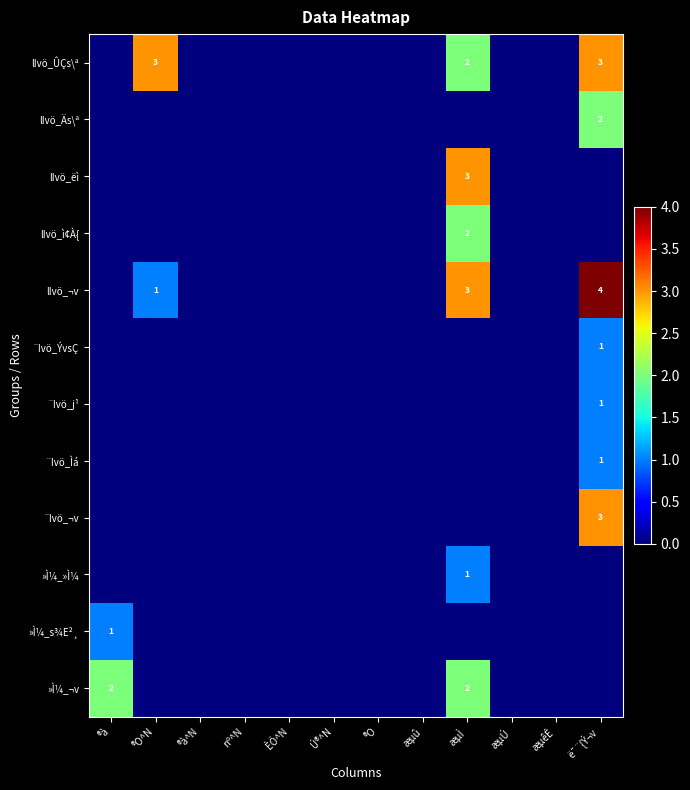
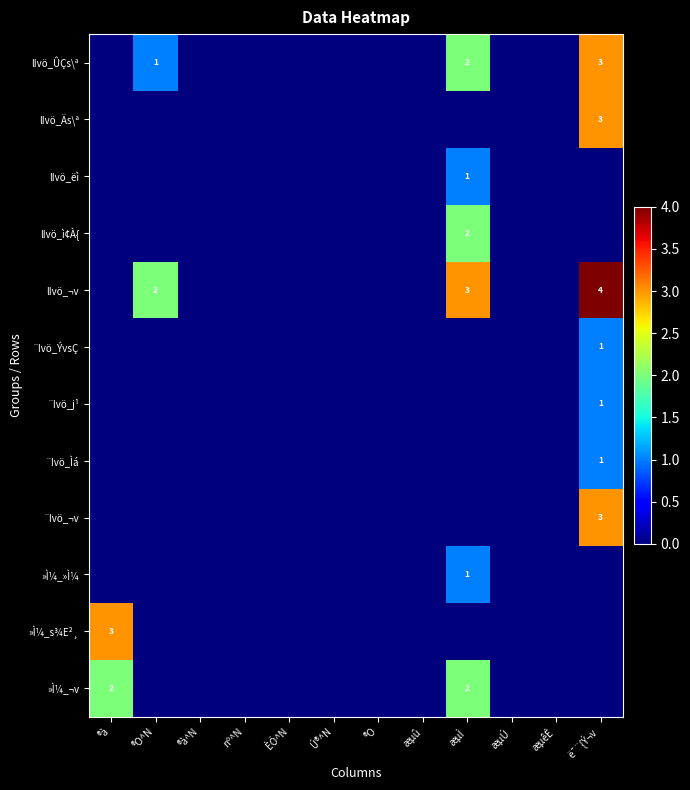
  {
    "lIvö_ÛÇs\\ª": {
-     "®O^N": 3,
+     "®O^N": 1,
      "æµÌ": 2,
      "ë¯¨{Ý¬v": 3
    },
    "lIvö_Äs\\ª": {
-     "ë¯¨{Ý¬v": 2
+     "ë¯¨{Ý¬v": 3
    },
    "lIvö_ëì": {
-     "æµÌ": 3
+     "æµÌ": 1
    },
    "lIvö_ì¢À{": {
      "æµÌ": 2
    },
    "lIvö_¬v": {
-     "®O^N": 1,
+     "®O^N": 2,
      "æµÌ": 3,
      "ë¯¨{Ý¬v": 4
    },
    "¨Ivö_ÝvsÇ": {
      "ë¯¨{Ý¬v": 1
    },
    "¨Ivö_j¹": {
      "ë¯¨{Ý¬v": 1
    },
    "¨Ivö_Ìá": {
      "ë¯¨{Ý¬v": 1
    },
    "¨Ivö_¬v": {
      "ë¯¨{Ý¬v": 3
    },
    "»Ì¼_»Ì¼": {
      "æµÌ": 1
    },
    "»Ì¼_s¾E²¸": {
-     "®à": 1
+     "®à": 3
    },
    "»Ì¼_¬v": {
      "®à": 2,
      "æµÌ": 2
    }
  }
